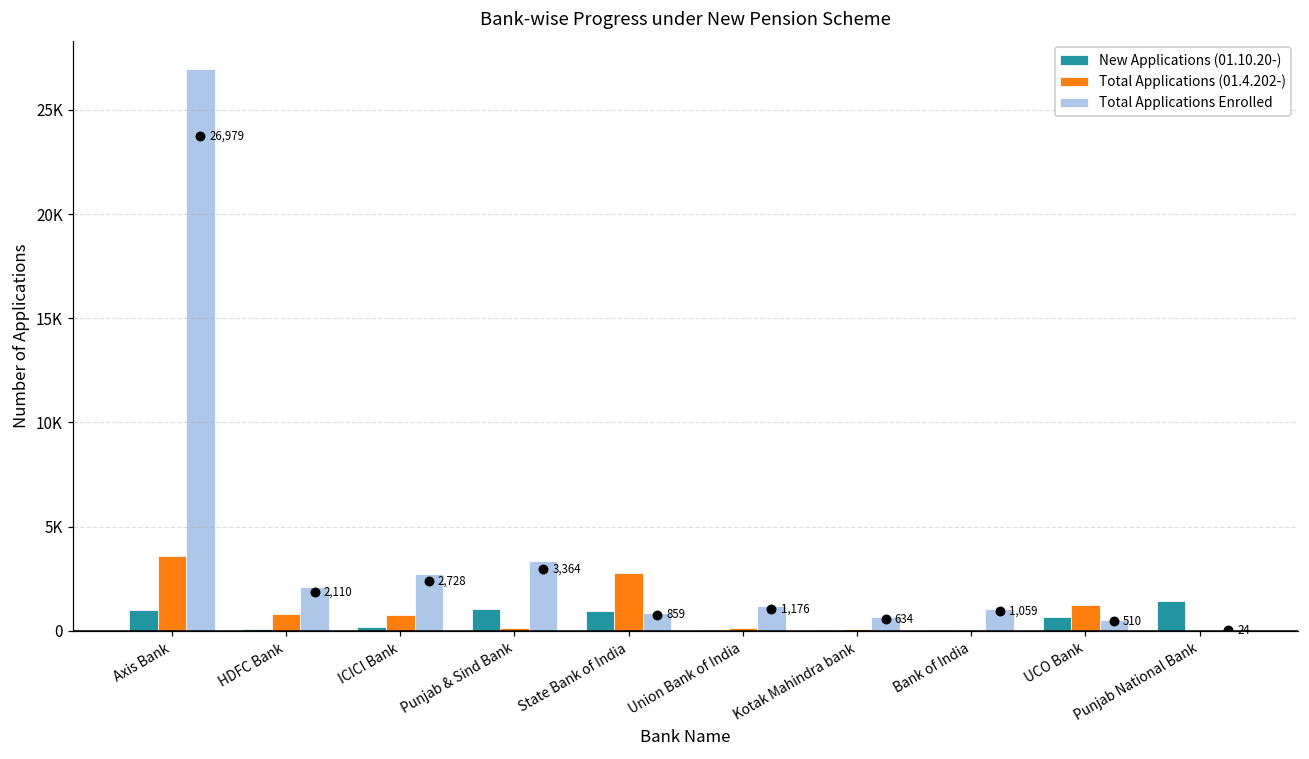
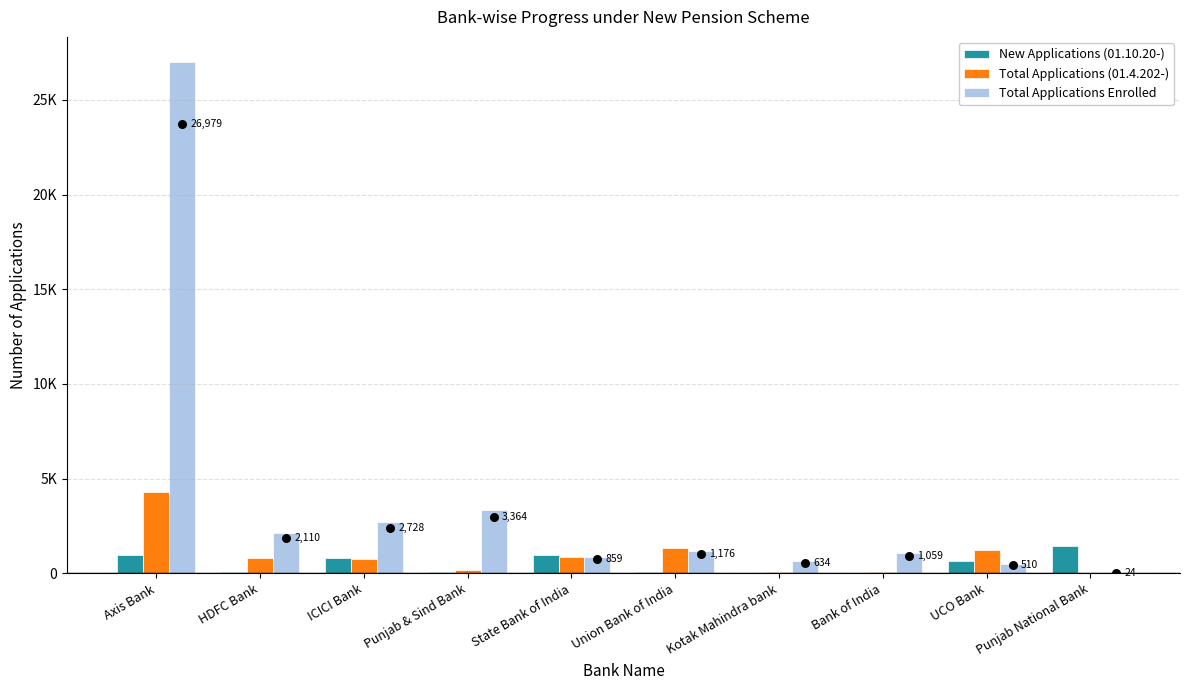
  {
    "New Applications (01.10.20-)": {
      "Axis Bank": "1000",
-     "ICICI Bank": "200",
-     "Punjab & Sind Bank": "1000",
+     "ICICI Bank": "800",
+     "Punjab & Sind Bank": "100",
      "State Bank of India": "1000",
      "UCO Bank": "600",
      "Punjab National Bank": "1400"
    },
    "Total Applications (01.4.202-)": {
-     "Axis Bank": "3600",
+     "Axis Bank": "4300",
      "HDFC Bank": "800",
      "ICICI Bank": "800",
      "Punjab & Sind Bank": "200",
-     "State Bank of India": "2800",
-     "Union Bank of India": "100",
+     "State Bank of India": "900",
+     "Union Bank of India": "1300",
      "UCO Bank": "1300"
    },
    "Total Applications Enrolled": {
      "HDFC Bank": "2,110",
      "ICICI Bank": "2,728",
      "Punjab & Sind Bank": "3,364",
      "State Bank of India": "859",
      "Union Bank of India": "1,176",
      "Kotak Mahindra bank": "634",
      "Bank of India": "1,059",
      "UCO Bank": "510",
      "Punjab National Bank": "24"
    }
  }
